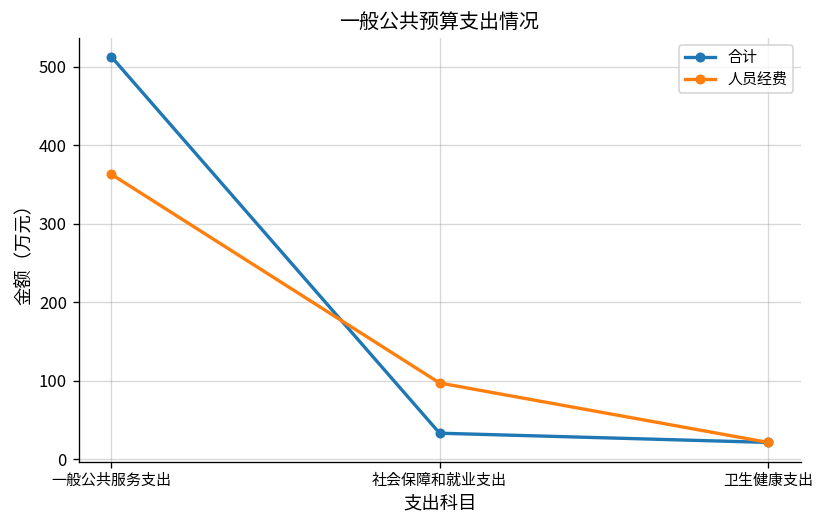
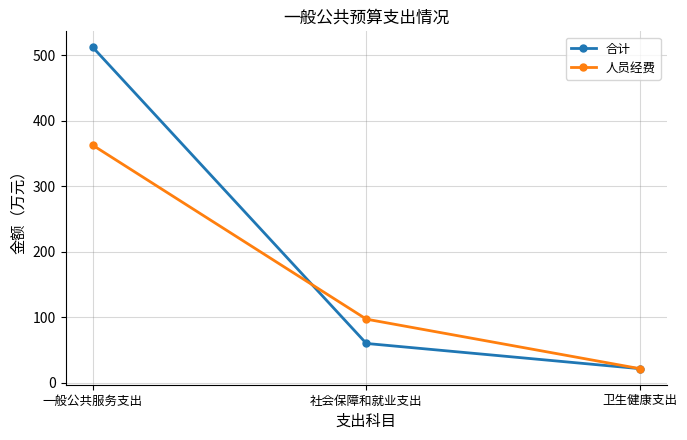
  {
    "合计": {
      "一般公共服务支出": 510,
-     "社会保障和就业支出": 30
+     "社会保障和就业支出": 60
    },
    "人员经费": {
      "一般公共服务支出": 360,
      "社会保障和就业支出": 100
    }
  }
